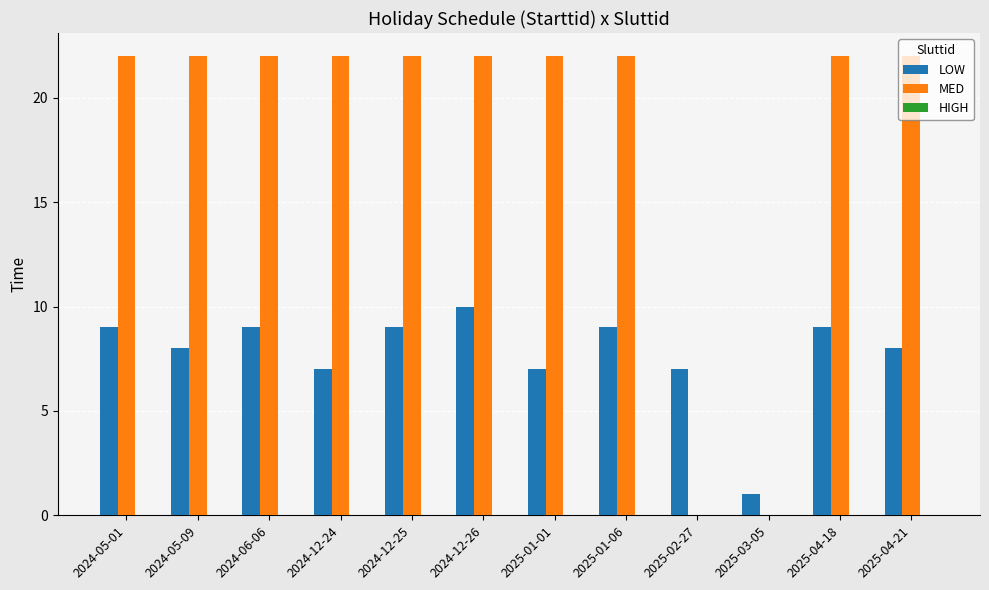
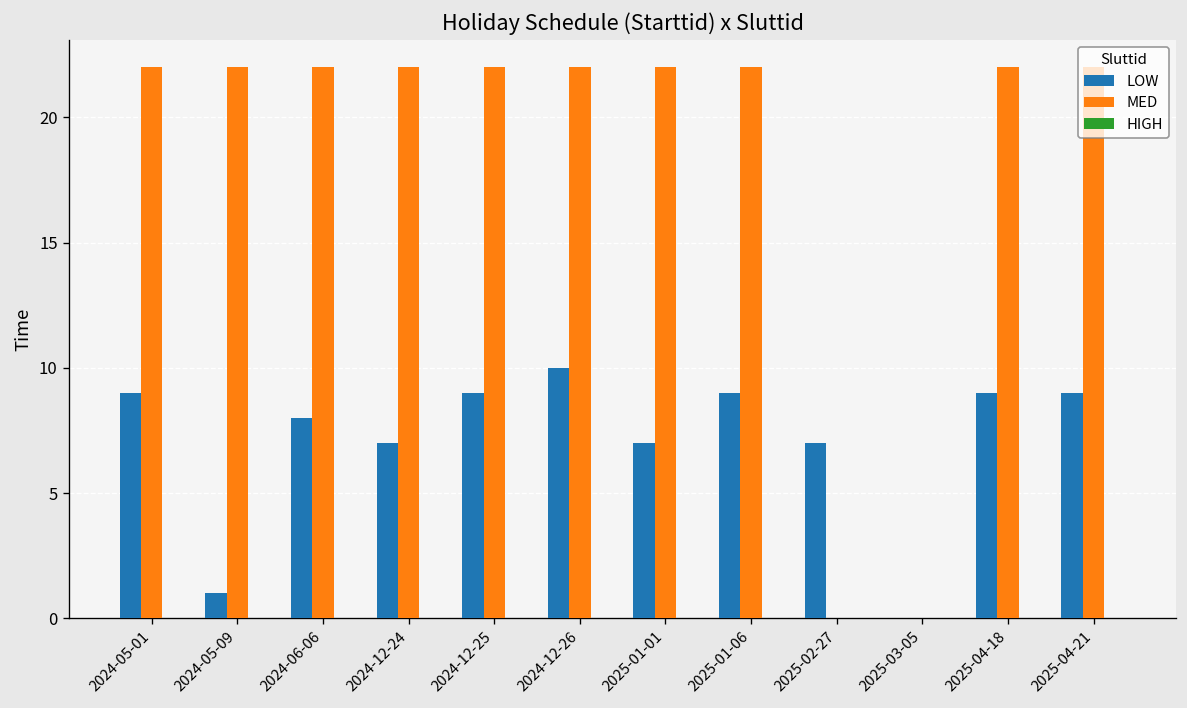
  {
    "LOW": {
      "2024-05-01": 9,
-     "2024-05-09": 8,
-     "2024-06-06": 9,
+     "2024-05-09": 1,
+     "2024-06-06": 8,
      "2024-12-24": 7,
      "2024-12-25": 9,
      "2024-12-26": 10,
      "2025-01-01": 7,
      "2025-01-06": 9,
      "2025-02-27": 7,
-     "2025-03-05": 1,
+     "2025-03-05": 0,
      "2025-04-18": 9,
-     "2025-04-21": 8
+     "2025-04-21": 9
    },
    "MED": {
      "2024-05-01": 22,
      "2024-05-09": 22,
      "2024-06-06": 22,
      "2024-12-24": 22,
      "2024-12-25": 22,
      "2024-12-26": 22,
      "2025-01-01": 22,
      "2025-01-06": 22,
      "2025-02-27": 0,
      "2025-03-05": 0,
      "2025-04-18": 22
    },
    "HIGH": {
      "2024-05-01": 0,
      "2024-05-09": 0,
      "2024-06-06": 0,
      "2024-12-24": 0,
      "2024-12-25": 0,
      "2024-12-26": 0,
      "2025-01-01": 0,
      "2025-01-06": 0,
      "2025-02-27": 0,
      "2025-03-05": 0,
      "2025-04-18": 0,
      "2025-04-21": 0
    }
  }
